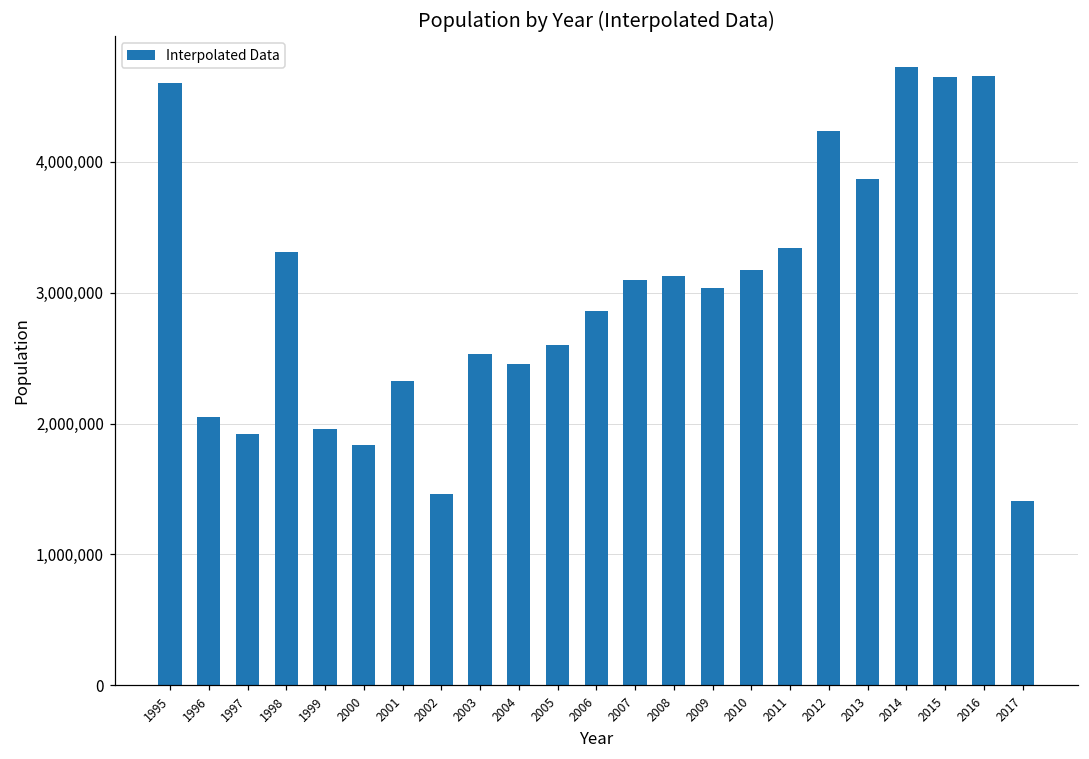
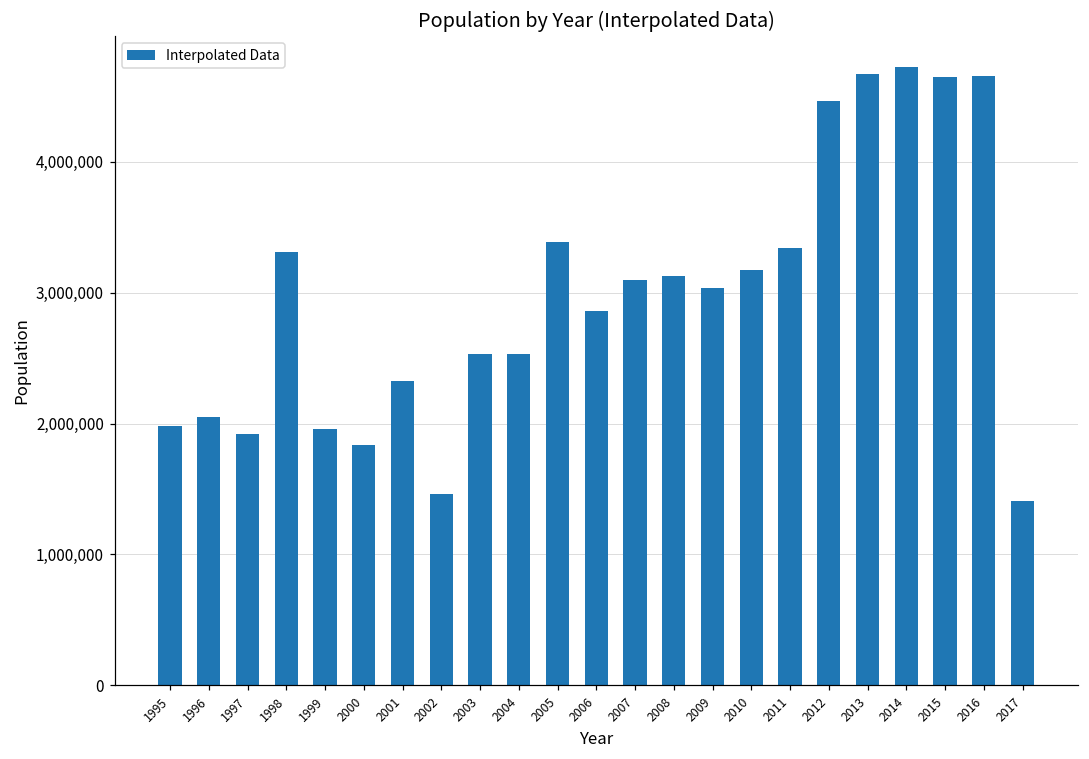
  {
-   "1995": "4,600,000",
+   "1995": "1,980,000",
    "1996": "2,050,000",
    "1997": "1,920,000",
    "1998": "3,310,000",
    "1999": "1,960,000",
    "2000": "1,830,000",
    "2001": "2,330,000",
    "2002": "1,460,000",
    "2003": "2,540,000",
-   "2004": "2,460,000",
-   "2005": "2,600,000",
+   "2004": "2,530,000",
+   "2005": "3,390,000",
    "2006": "2,860,000",
    "2007": "3,090,000",
    "2008": "3,120,000",
    "2009": "3,030,000",
    "2010": "3,180,000",
    "2011": "3,340,000",
-   "2012": "4,240,000",
-   "2013": "3,870,000",
+   "2012": "4,470,000",
+   "2013": "4,670,000",
    "2014": "4,720,000",
    "2015": "4,650,000",
    "2016": "4,650,000",
    "2017": "1,410,000"
  }
